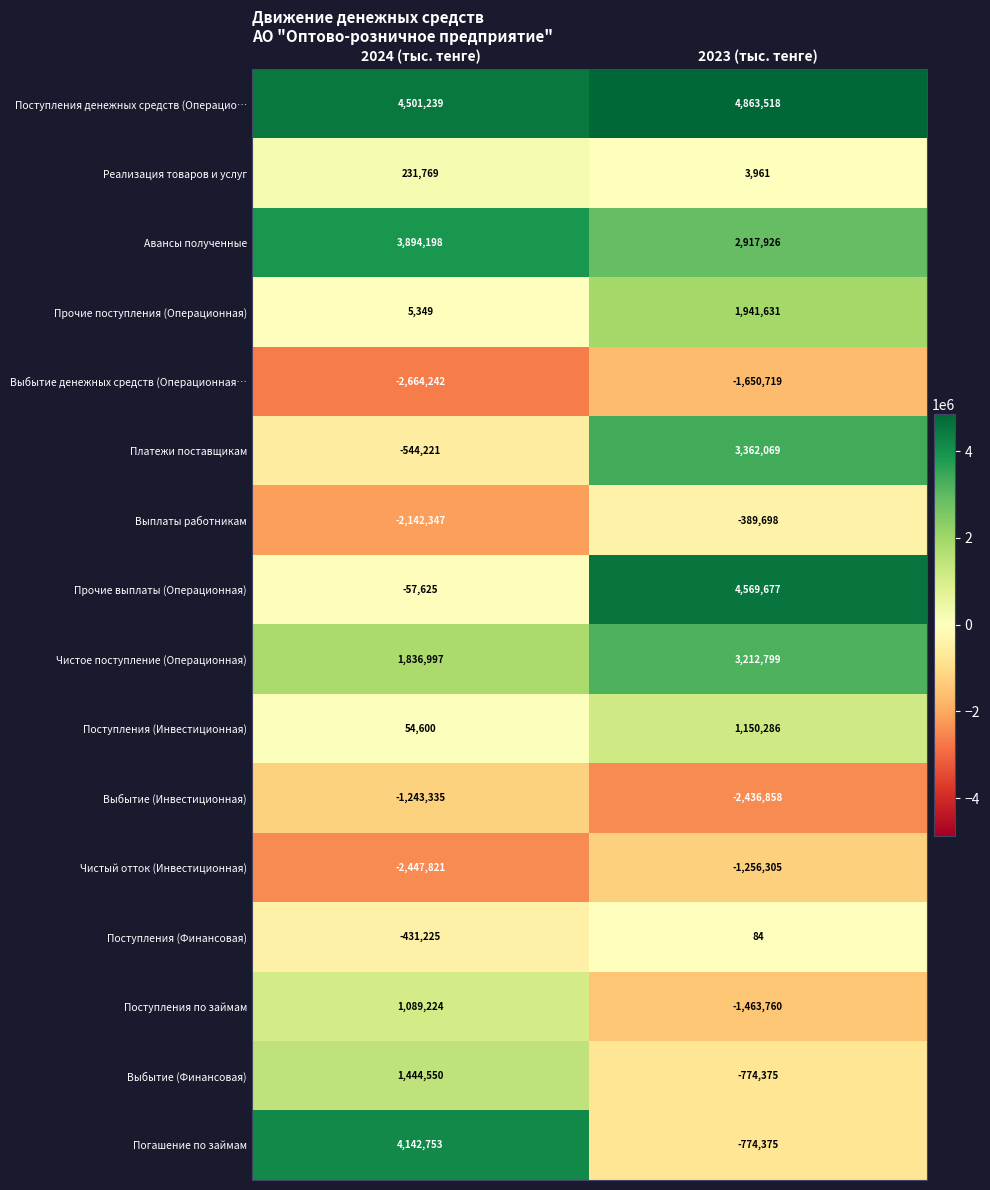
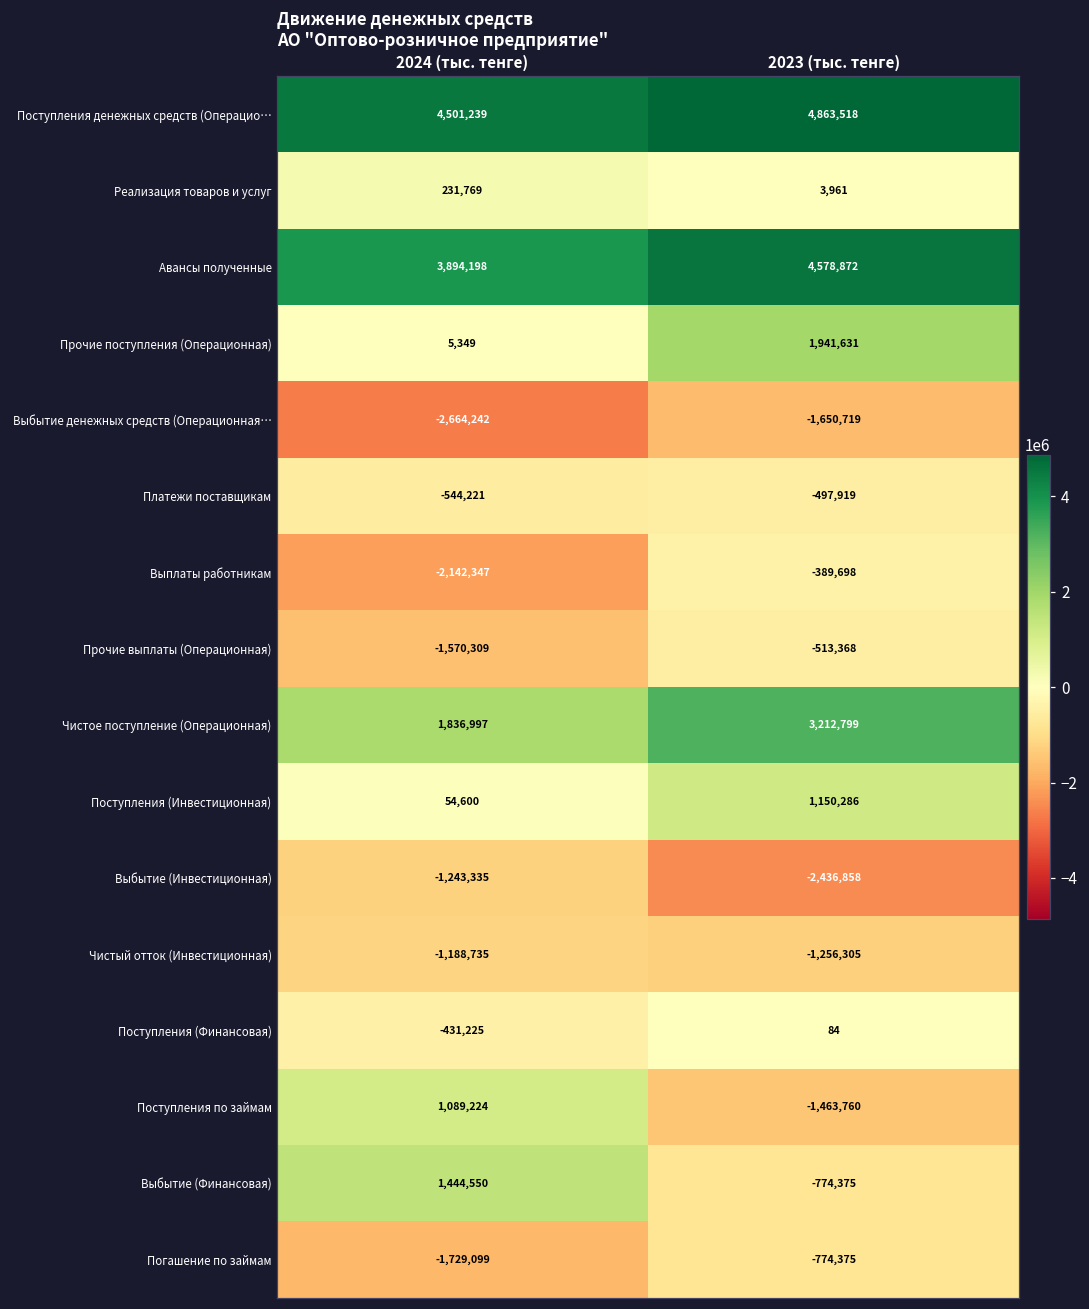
  {
    "Поступления денежных средств (Операцио…": {
      "2024 (тыс. тенге)": "4,501,239",
      "2023 (тыс. тенге)": "4,863,518"
    },
    "Реализация товаров и услуг": {
      "2024 (тыс. тенге)": "231,769",
      "2023 (тыс. тенге)": "3,961"
    },
    "Авансы полученные": {
      "2024 (тыс. тенге)": "3,894,198",
-     "2023 (тыс. тенге)": "2,917,926"
+     "2023 (тыс. тенге)": "4,578,872"
    },
    "Прочие поступления (Операционная)": {
      "2024 (тыс. тенге)": "5,349",
      "2023 (тыс. тенге)": "1,941,631"
    },
    "Выбытие денежных средств (Операционная…": {
      "2024 (тыс. тенге)": "-2,664,242",
      "2023 (тыс. тенге)": "-1,650,719"
    },
    "Платежи поставщикам": {
      "2024 (тыс. тенге)": "-544,221",
-     "2023 (тыс. тенге)": "3,362,069"
+     "2023 (тыс. тенге)": "-497,919"
    },
    "Выплаты работникам": {
      "2024 (тыс. тенге)": "-2,142,347",
      "2023 (тыс. тенге)": "-389,698"
    },
    "Прочие выплаты (Операционная)": {
-     "2024 (тыс. тенге)": "-57,625",
-     "2023 (тыс. тенге)": "4,569,677"
+     "2024 (тыс. тенге)": "-1,570,309",
+     "2023 (тыс. тенге)": "-513,368"
    },
    "Чистое поступление (Операционная)": {
      "2024 (тыс. тенге)": "1,836,997",
      "2023 (тыс. тенге)": "3,212,799"
    },
    "Поступления (Инвестиционная)": {
      "2024 (тыс. тенге)": "54,600",
      "2023 (тыс. тенге)": "1,150,286"
    },
    "Выбытие (Инвестиционная)": {
      "2024 (тыс. тенге)": "-1,243,335",
      "2023 (тыс. тенге)": "-2,436,858"
    },
    "Чистый отток (Инвестиционная)": {
-     "2024 (тыс. тенге)": "-2,447,821",
+     "2024 (тыс. тенге)": "-1,188,735",
      "2023 (тыс. тенге)": "-1,256,305"
    },
    "Поступления (Финансовая)": {
      "2024 (тыс. тенге)": "-431,225",
      "2023 (тыс. тенге)": "84"
    },
    "Поступления по займам": {
      "2024 (тыс. тенге)": "1,089,224",
      "2023 (тыс. тенге)": "-1,463,760"
    },
    "Выбытие (Финансовая)": {
      "2024 (тыс. тенге)": "1,444,550",
      "2023 (тыс. тенге)": "-774,375"
    },
    "Погашение по займам": {
-     "2024 (тыс. тенге)": "4,142,753",
+     "2024 (тыс. тенге)": "-1,729,099",
      "2023 (тыс. тенге)": "-774,375"
    }
  }
